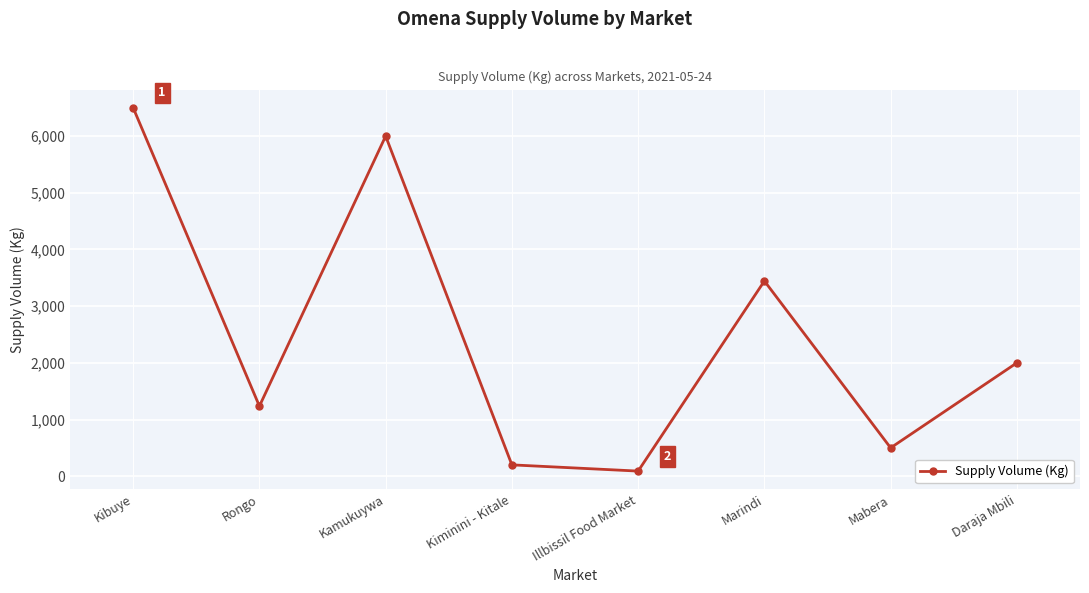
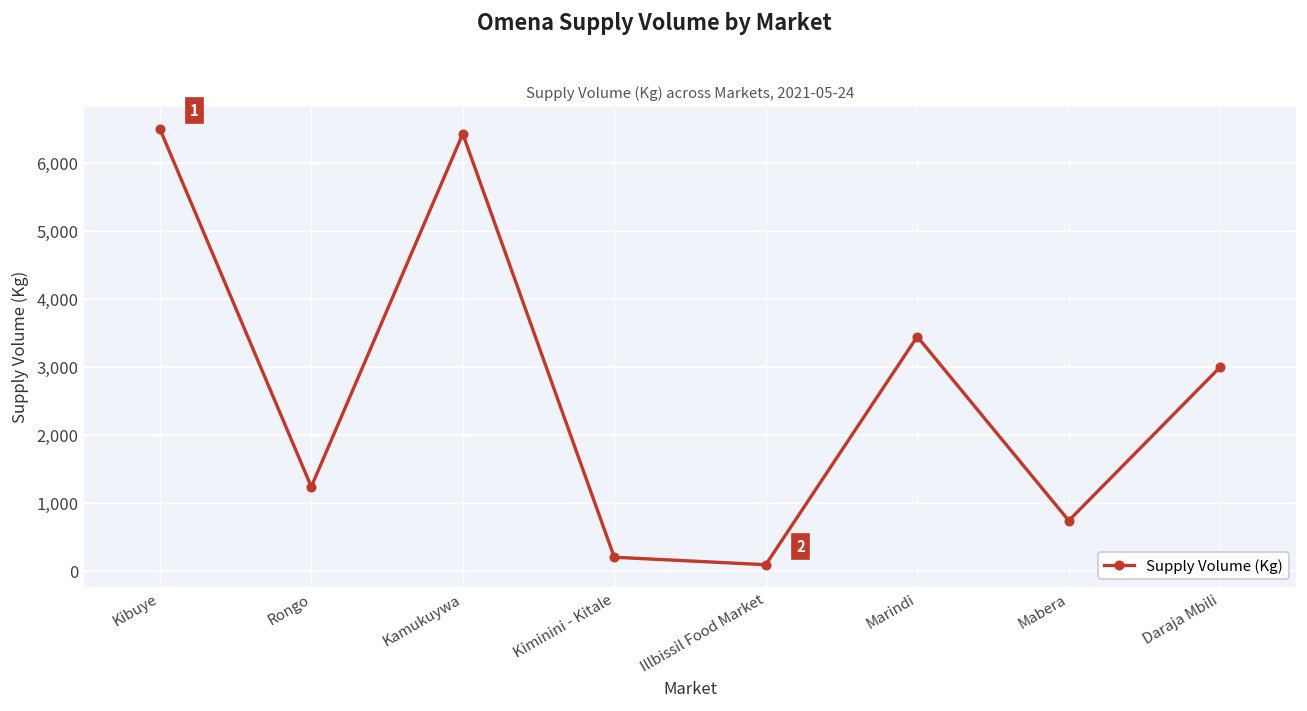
  {
    "Kibuye": "6,500",
    "Rongo": "1,200",
-   "Kamukuywa": "6,000",
+   "Kamukuywa": "6,400",
    "Kiminini - Kitale": "200",
    "Illbissil Food Market": "100",
    "Marindi": "3,400",
-   "Mabera": "500",
-   "Daraja Mbili": "2,000"
+   "Mabera": "700",
+   "Daraja Mbili": "3,000"
  }
